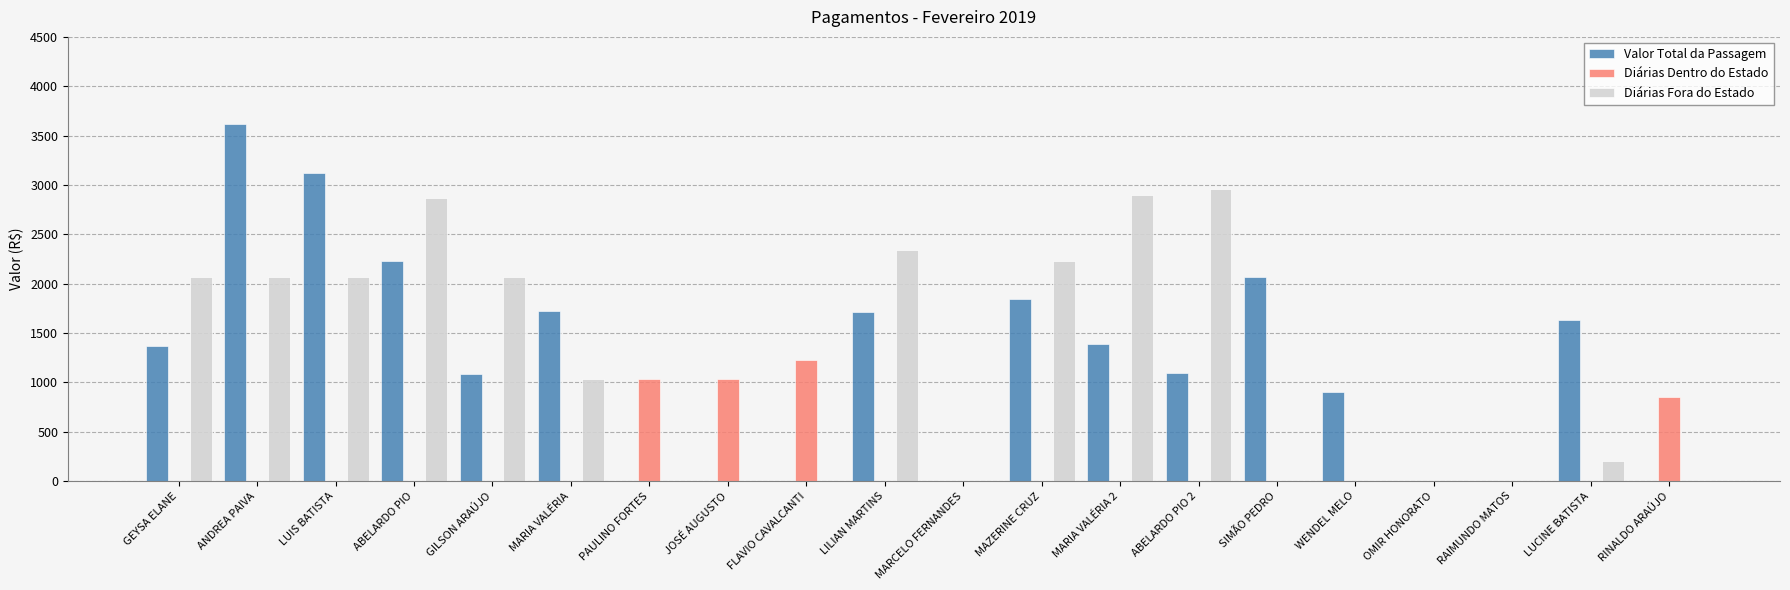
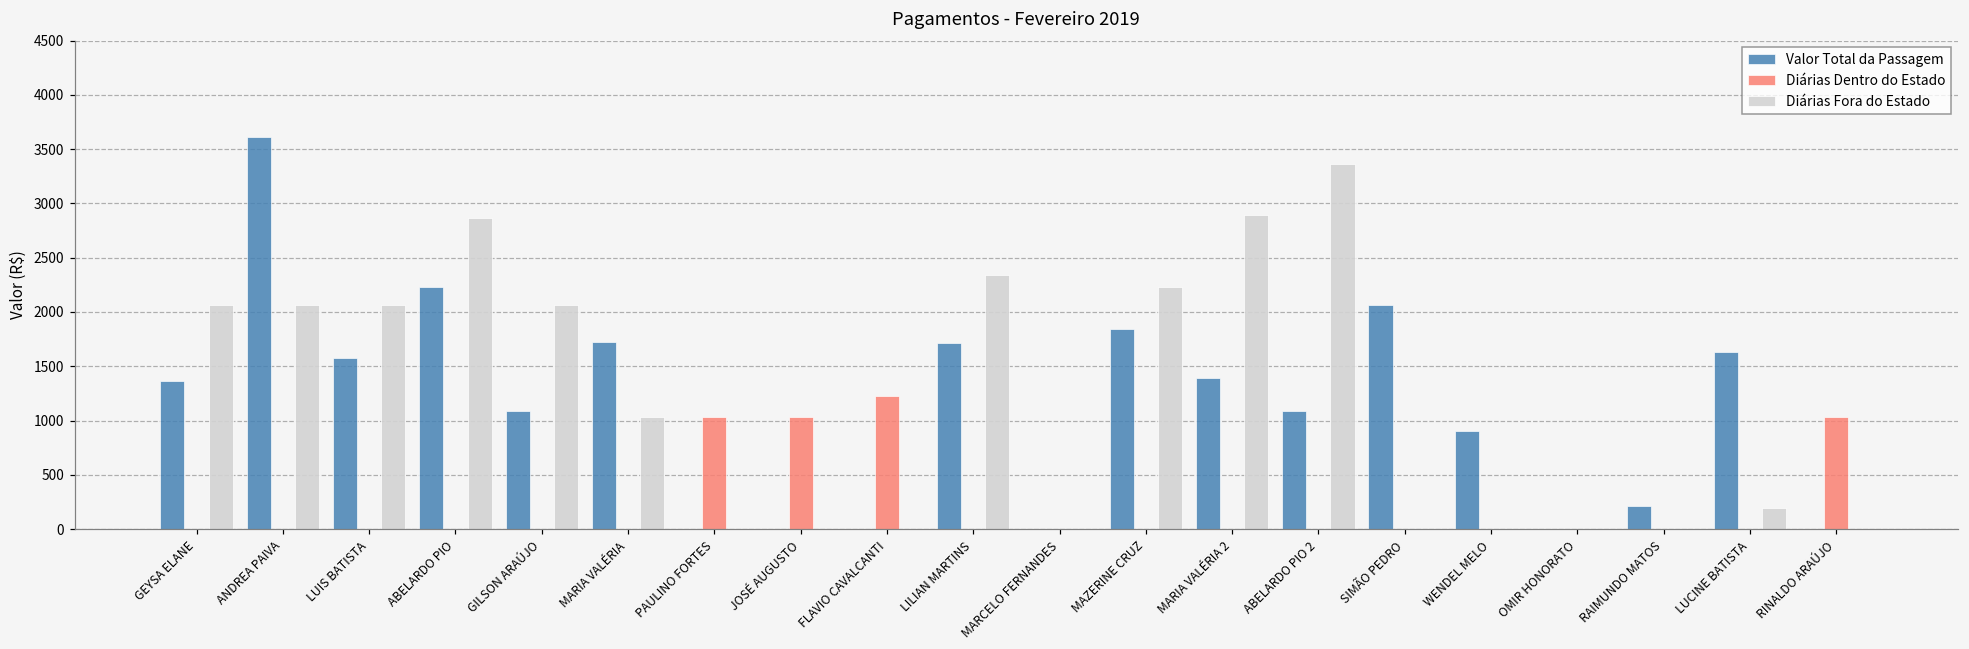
  {
    "Valor Total da Passagem": {
      "GEYSA ELANE": 1400,
      "ANDREA PAIVA": 3600,
-     "LUIS BATISTA": 3100,
+     "LUIS BATISTA": 1600,
      "ABELARDO PIO": 2200,
      "GILSON ARAÚJO": 1100,
      "MARIA VALÉRIA": 1700,
      "PAULINO FORTES": 0,
      "JOSÉ AUGUSTO": 0,
      "FLAVIO CAVALCANTI": 0,
      "LILIAN MARTINS": 1700,
      "MARCELO FERNANDES": 0,
      "MAZERINE CRUZ": 1800,
      "MARIA VALÉRIA 2": 1400,
      "ABELARDO PIO 2": 1100,
      "SIMÃO PEDRO": 2100,
      "WENDEL MELO": 900,
      "OMIR HONORATO": 0,
-     "RAIMUNDO MATOS": 0,
+     "RAIMUNDO MATOS": 200,
      "LUCINE BATISTA": 1600,
      "RINALDO ARAÚJO": 0
    },
    "Diárias Dentro do Estado": {
      "GEYSA ELANE": 0,
      "ANDREA PAIVA": 0,
      "LUIS BATISTA": 0,
      "ABELARDO PIO": 0,
      "GILSON ARAÚJO": 0,
      "MARIA VALÉRIA": 0,
      "PAULINO FORTES": 1000,
      "JOSÉ AUGUSTO": 1000,
      "FLAVIO CAVALCANTI": 1200,
      "LILIAN MARTINS": 0,
      "MARCELO FERNANDES": 0,
      "MAZERINE CRUZ": 0,
      "MARIA VALÉRIA 2": 0,
      "ABELARDO PIO 2": 0,
      "SIMÃO PEDRO": 0,
      "WENDEL MELO": 0,
      "OMIR HONORATO": 0,
      "RAIMUNDO MATOS": 0,
      "LUCINE BATISTA": 0,
-     "RINALDO ARAÚJO": 800
+     "RINALDO ARAÚJO": 1000
    },
    "Diárias Fora do Estado": {
      "GEYSA ELANE": 2100,
      "ANDREA PAIVA": 2100,
      "LUIS BATISTA": 2100,
      "ABELARDO PIO": 2900,
      "GILSON ARAÚJO": 2100,
      "MARIA VALÉRIA": 1000,
      "PAULINO FORTES": 0,
      "JOSÉ AUGUSTO": 0,
      "FLAVIO CAVALCANTI": 0,
      "LILIAN MARTINS": 2300,
      "MARCELO FERNANDES": 0,
      "MAZERINE CRUZ": 2200,
      "MARIA VALÉRIA 2": 2900,
-     "ABELARDO PIO 2": 3000,
+     "ABELARDO PIO 2": 3400,
      "SIMÃO PEDRO": 0,
      "WENDEL MELO": 0,
      "OMIR HONORATO": 0,
      "RAIMUNDO MATOS": 0,
      "LUCINE BATISTA": 200,
      "RINALDO ARAÚJO": 0
    }
  }
